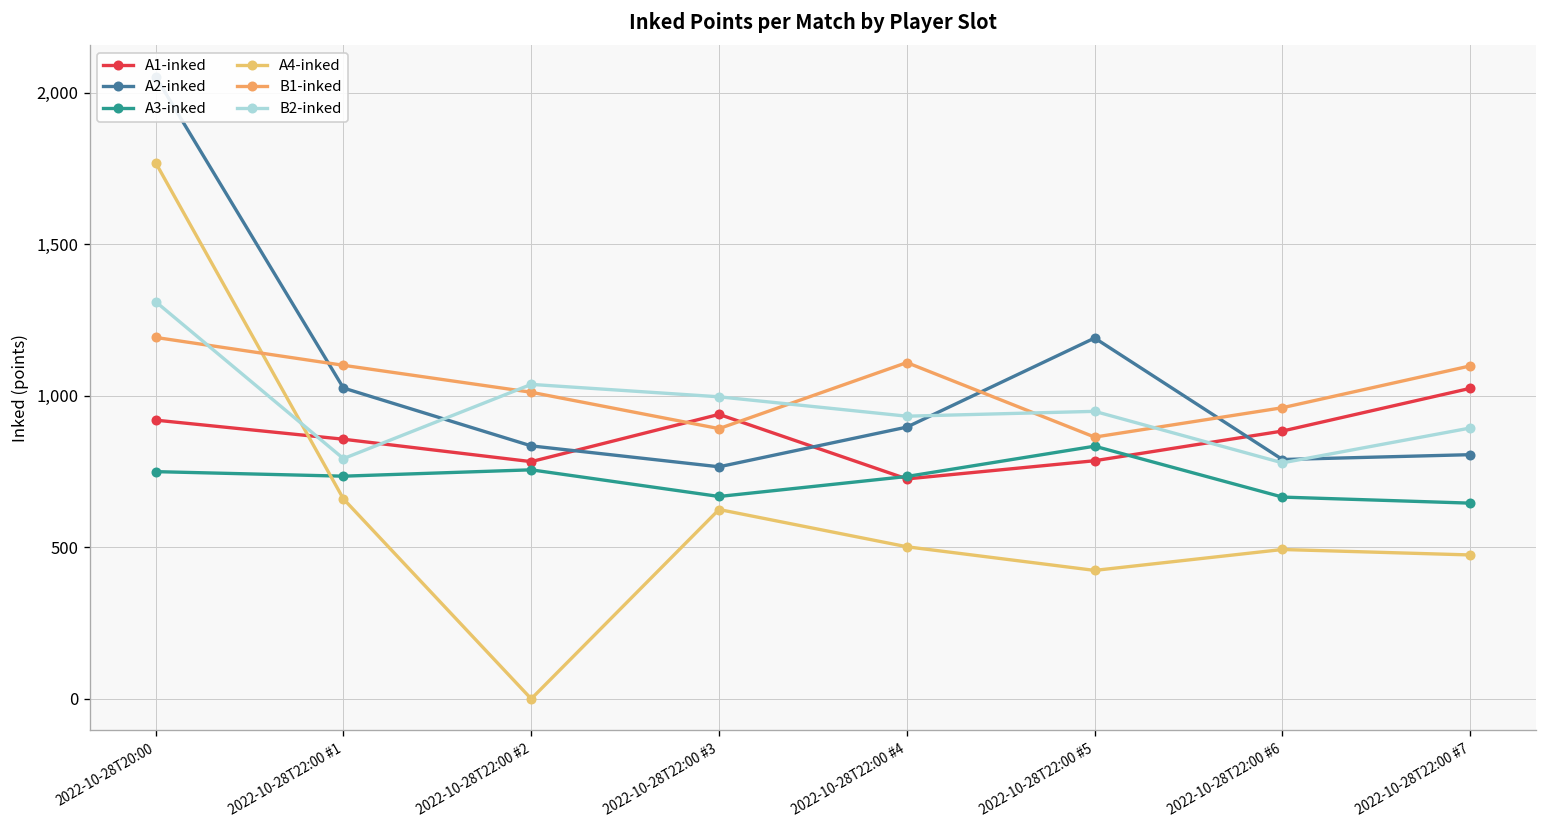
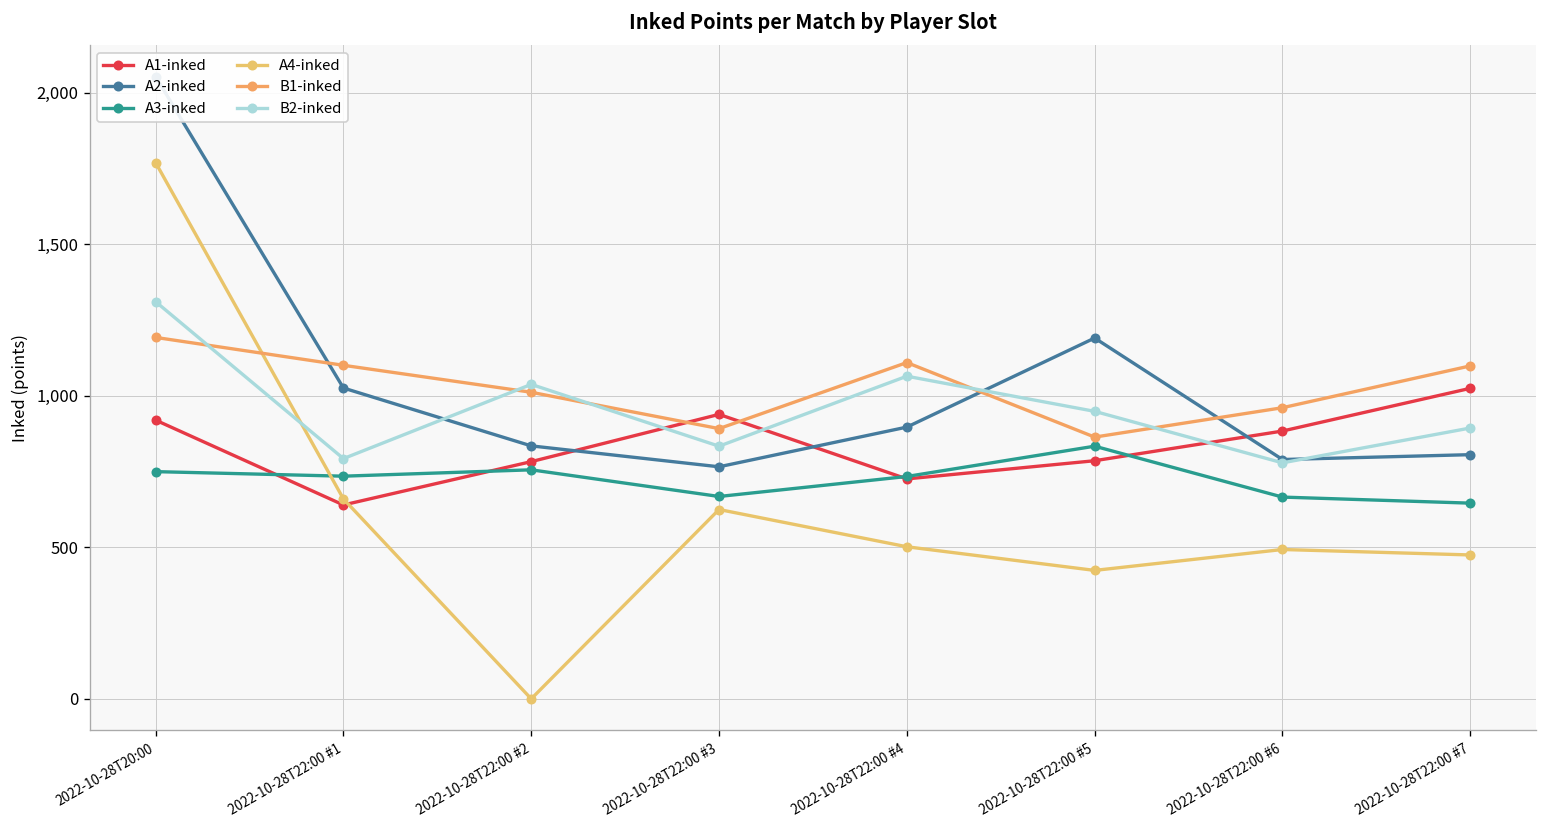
  {
    "A1-inked": {
      "2022-10-28T20:00": "920",
-     "2022-10-28T22:00 #1": "860",
+     "2022-10-28T22:00 #1": "640",
      "2022-10-28T22:00 #2": "780",
      "2022-10-28T22:00 #3": "940",
      "2022-10-28T22:00 #5": "790",
      "2022-10-28T22:00 #6": "880",
      "2022-10-28T22:00 #7": "1,030"
    },
    "B2-inked": {
      "2022-10-28T20:00": "1,310",
      "2022-10-28T22:00 #1": "790",
      "2022-10-28T22:00 #2": "1,040",
-     "2022-10-28T22:00 #3": "1,000",
-     "2022-10-28T22:00 #4": "930",
+     "2022-10-28T22:00 #3": "830",
+     "2022-10-28T22:00 #4": "1,070",
      "2022-10-28T22:00 #5": "950",
      "2022-10-28T22:00 #6": "780",
      "2022-10-28T22:00 #7": "890"
    }
  }
